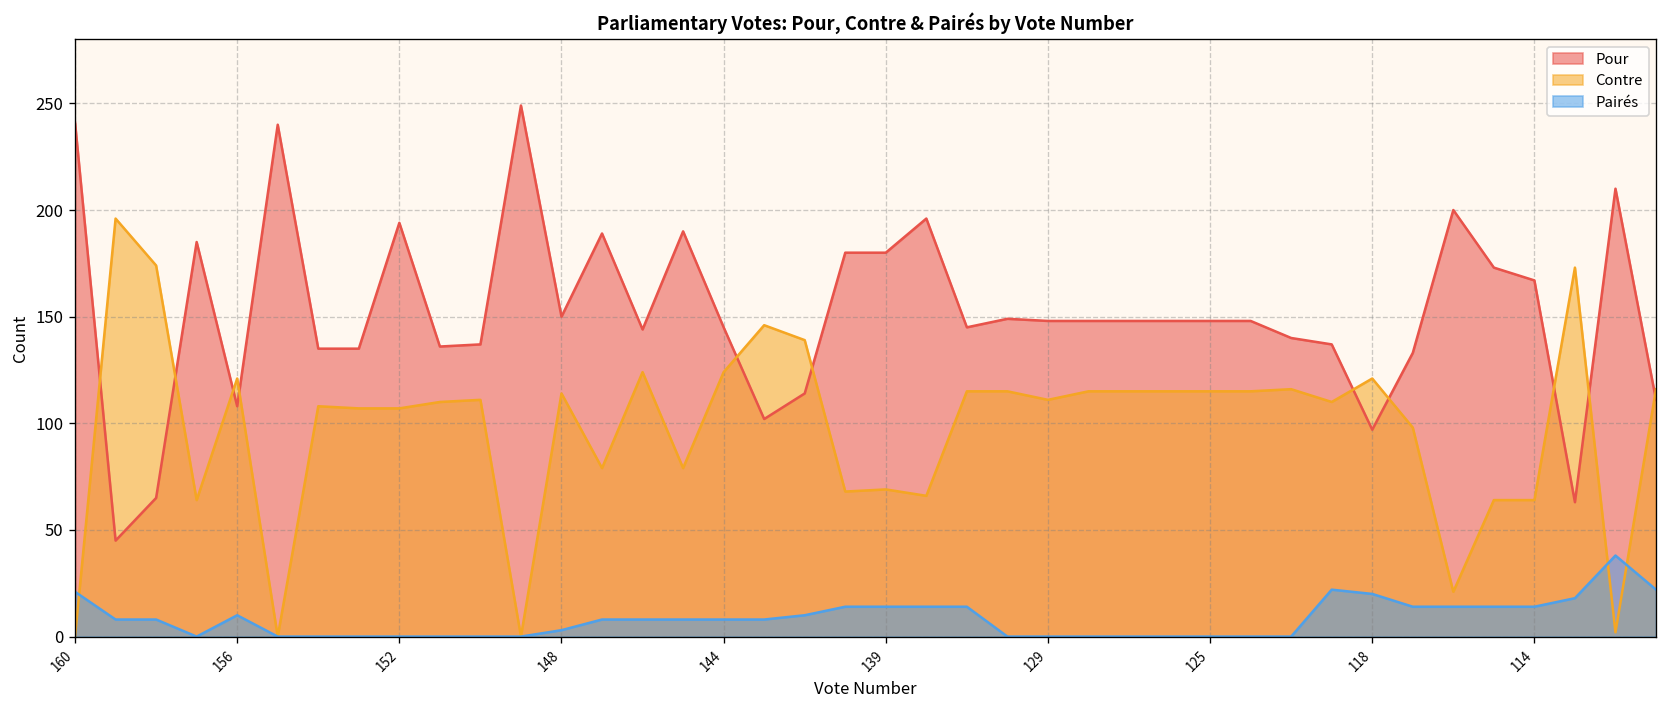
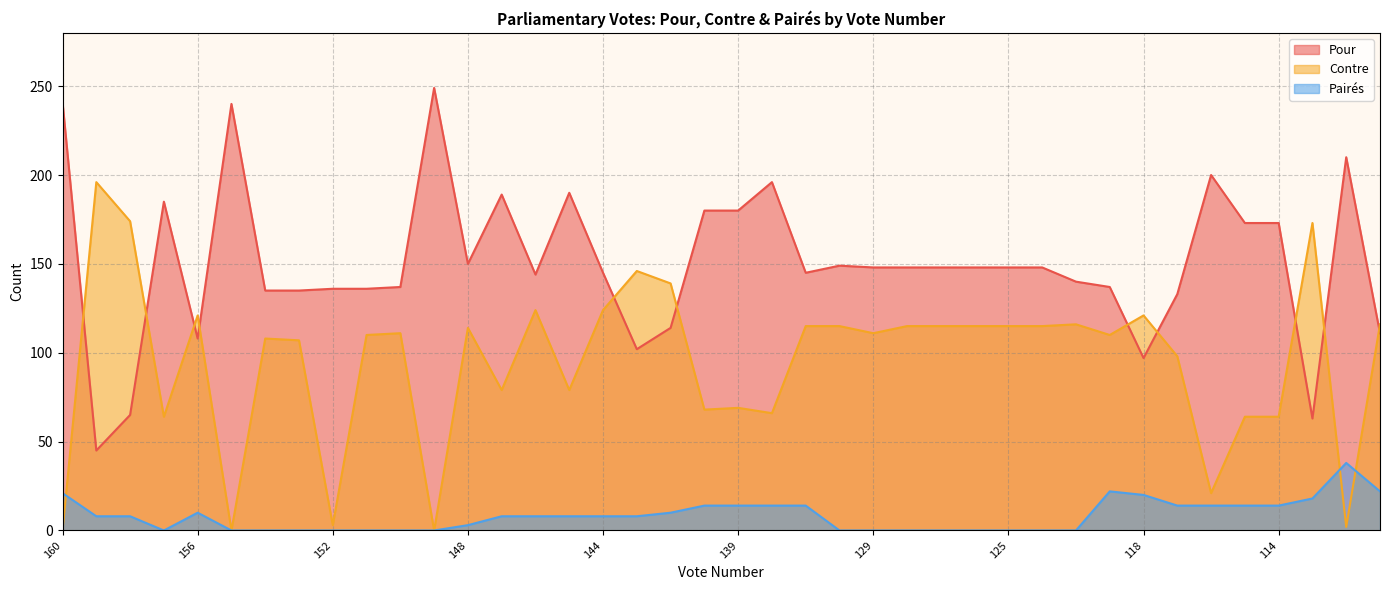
  {
    "Pour": {
      "160": 241,
      "156": 108,
-     "152": 194,
+     "152": 136,
      "148": 150,
      "144": 145,
      "139": 180,
      "129": 148,
      "125": 148,
      "118": 97,
-     "114": 167
+     "114": 173
    },
    "Contre": {
      "160": 0,
      "156": 121,
-     "152": 107,
+     "152": 3,
      "148": 114,
      "144": 124,
      "139": 69,
      "129": 111,
      "125": 115,
      "118": 121,
      "114": 64
    },
    "Pairés": {
      "160": 21,
      "156": 10,
      "152": 0,
      "148": 3,
      "144": 8,
      "139": 14,
      "129": 0,
      "125": 0,
      "118": 20,
      "114": 14
    }
  }
